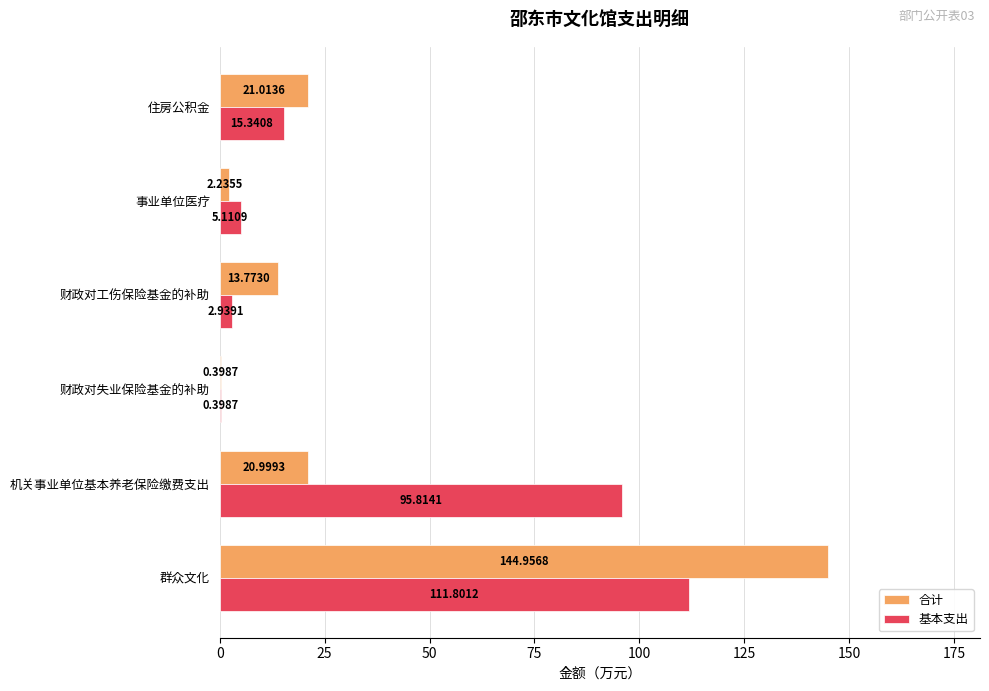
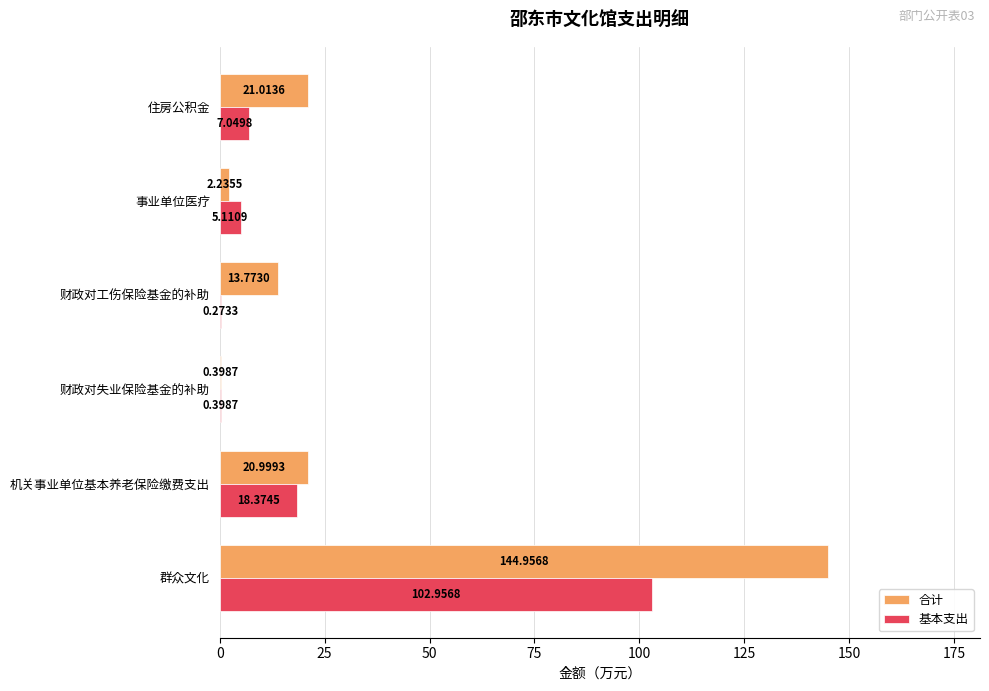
  {
    "合计": {
      "住房公积金": 21.0136,
      "事业单位医疗": 2.2355,
      "财政对工伤保险基金的补助": 13.7730,
      "财政对失业保险基金的补助": 0.3987,
      "机关事业单位基本养老保险缴费支出": 20.9993,
      "群众文化": 144.9568
    },
    "基本支出": {
-     "住房公积金": 15.3408,
+     "住房公积金": 7.0498,
      "事业单位医疗": 5.1109,
-     "财政对工伤保险基金的补助": 2.9391,
+     "财政对工伤保险基金的补助": 0.2733,
      "财政对失业保险基金的补助": 0.3987,
-     "机关事业单位基本养老保险缴费支出": 95.8141,
-     "群众文化": 111.8012
+     "机关事业单位基本养老保险缴费支出": 18.3745,
+     "群众文化": 102.9568
    }
  }
